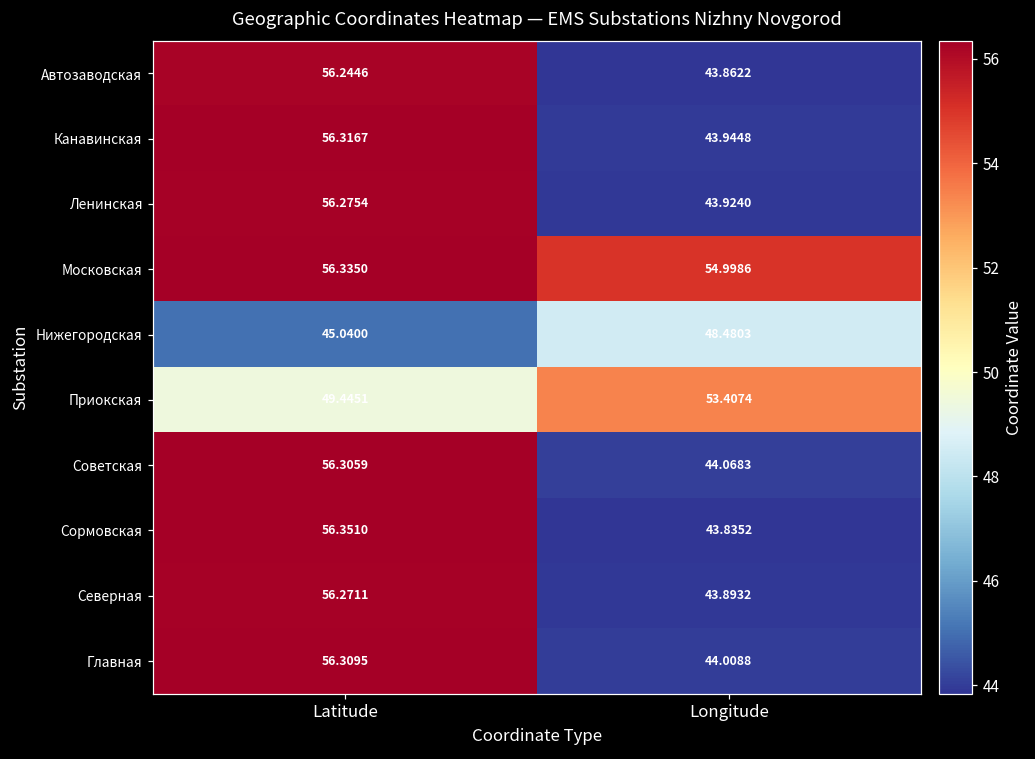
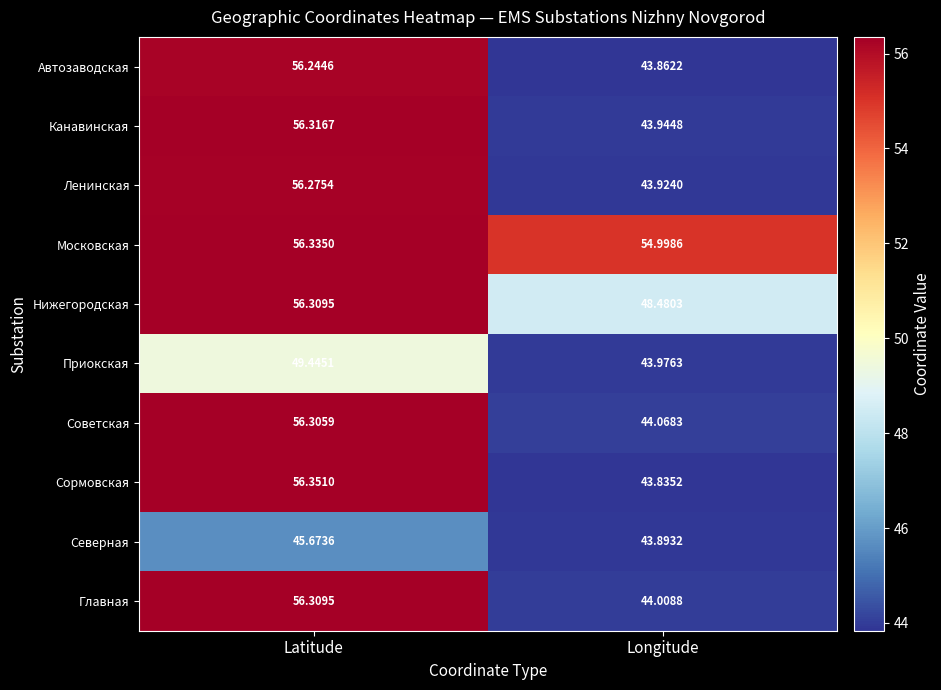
  {
    "Автозаводская": {
      "Latitude": 56.2446,
      "Longitude": 43.8622
    },
    "Канавинская": {
      "Latitude": 56.3167,
      "Longitude": 43.9448
    },
    "Ленинская": {
      "Latitude": 56.2754,
      "Longitude": 43.9240
    },
    "Московская": {
      "Latitude": 56.3350,
      "Longitude": 54.9986
    },
    "Нижегородская": {
-     "Latitude": 45.0400
+     "Latitude": 56.3095
    },
    "Приокская": {
-     "Longitude": 53.4074
+     "Longitude": 43.9763
    },
    "Советская": {
      "Latitude": 56.3059,
      "Longitude": 44.0683
    },
    "Сормовская": {
      "Latitude": 56.3510,
      "Longitude": 43.8352
    },
    "Северная": {
-     "Latitude": 56.2711,
+     "Latitude": 45.6736,
      "Longitude": 43.8932
    },
    "Главная": {
      "Latitude": 56.3095,
      "Longitude": 44.0088
    }
  }
